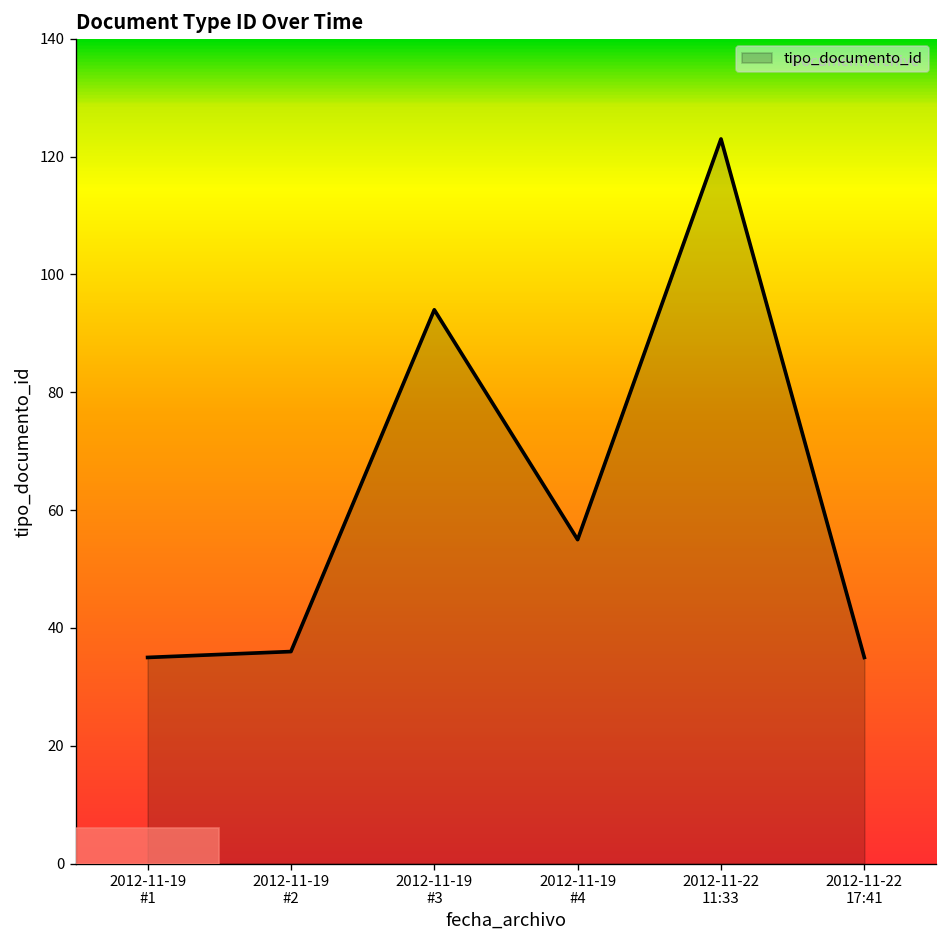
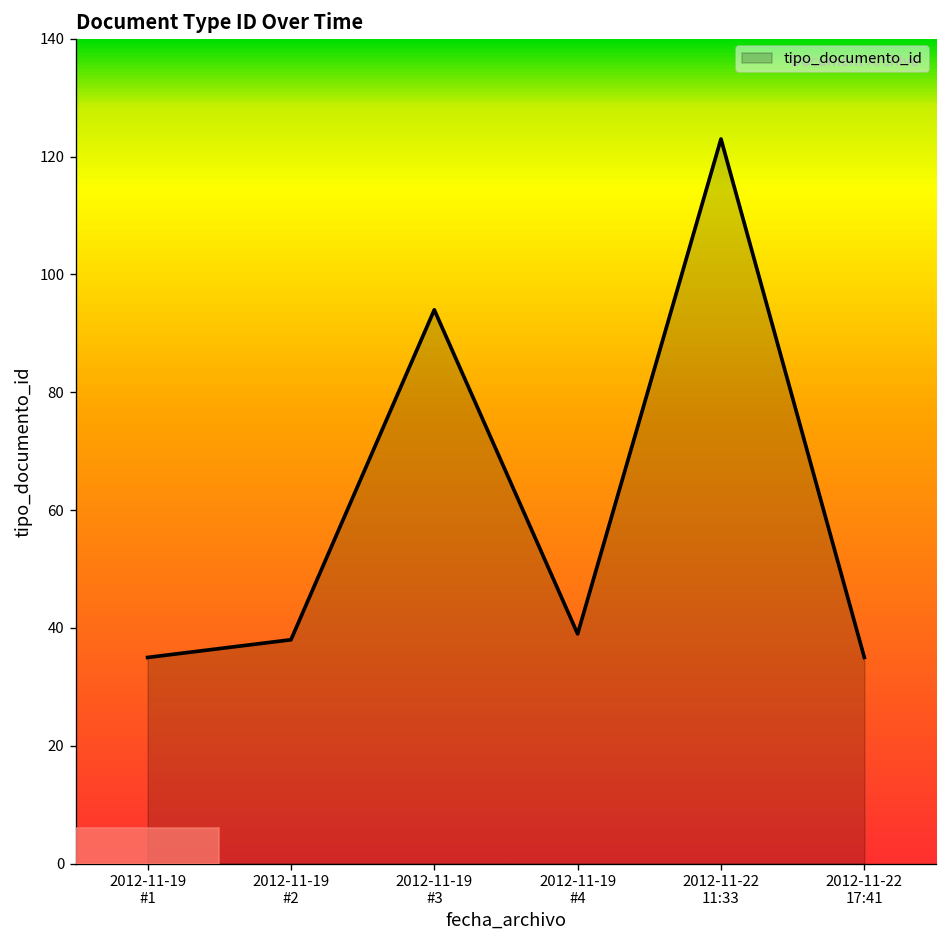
  {
    "2012-11-19 #1": 35,
-   "2012-11-19 #2": 36,
+   "2012-11-19 #2": 38,
    "2012-11-19 #3": 94,
-   "2012-11-19 #4": 55,
+   "2012-11-19 #4": 39,
    "2012-11-22 11:33": 123,
    "2012-11-22 17:41": 35
  }
